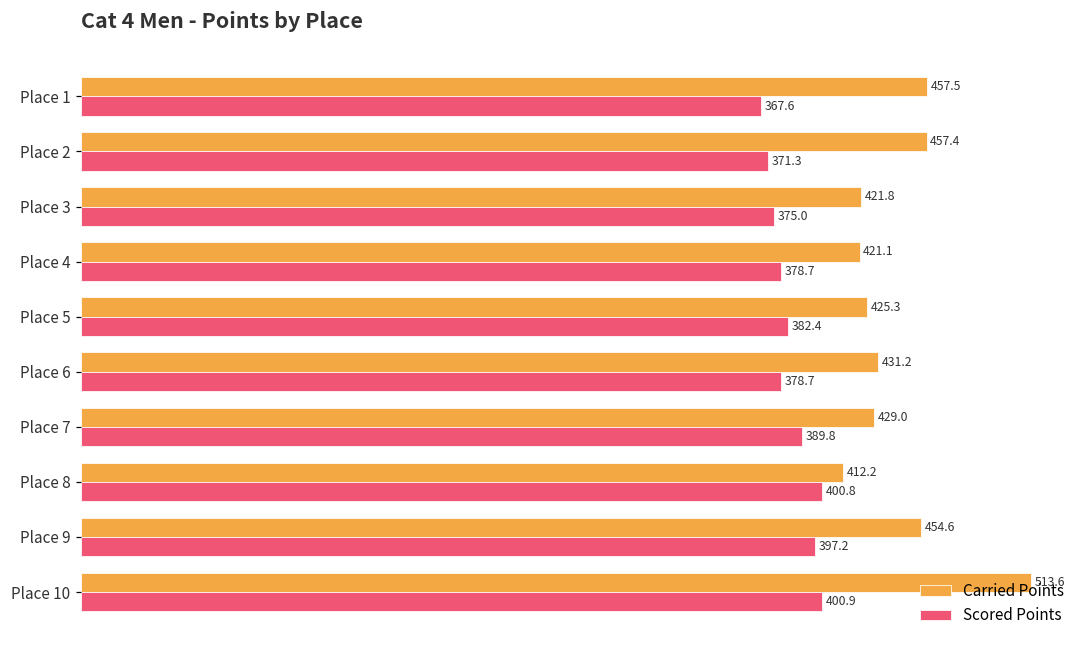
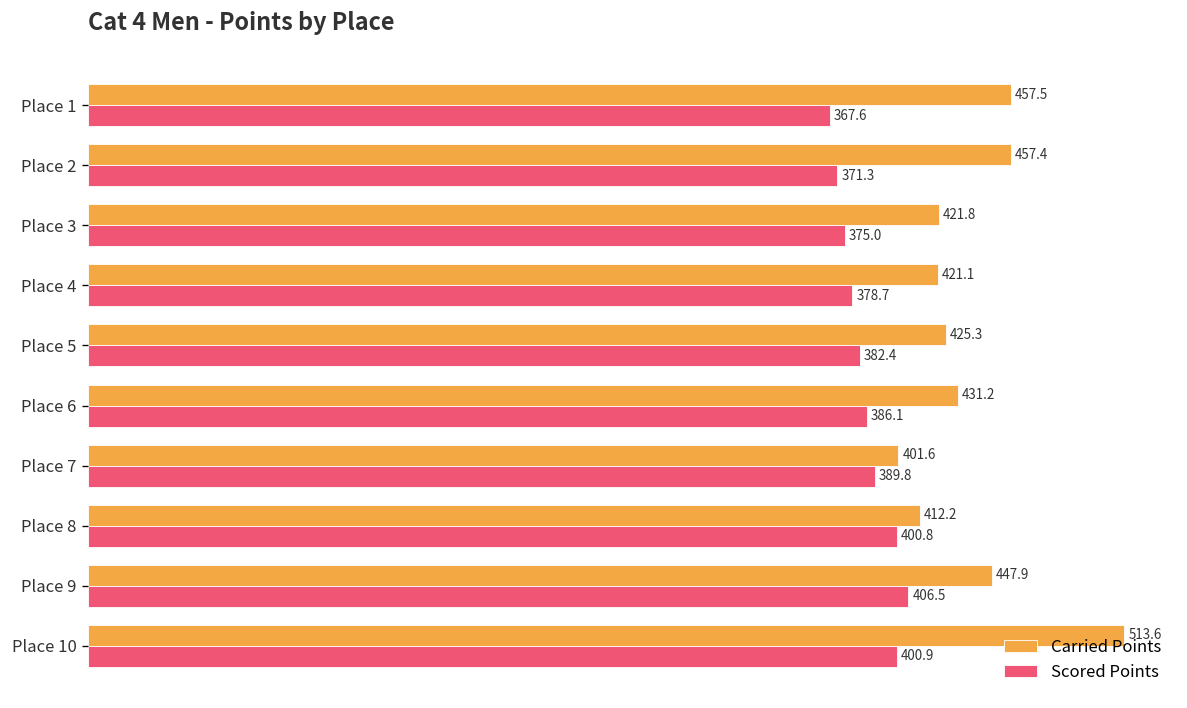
  {
    "Carried Points": {
      "Place 1": 457.5,
      "Place 2": 457.4,
      "Place 3": 421.8,
      "Place 4": 421.1,
      "Place 5": 425.3,
      "Place 6": 431.2,
-     "Place 7": 429.0,
+     "Place 7": 401.6,
      "Place 8": 412.2,
-     "Place 9": 454.6,
+     "Place 9": 447.9,
      "Place 10": 513.6
    },
    "Scored Points": {
      "Place 1": 367.6,
      "Place 2": 371.3,
      "Place 3": 375.0,
      "Place 4": 378.7,
      "Place 5": 382.4,
-     "Place 6": 378.7,
+     "Place 6": 386.1,
      "Place 7": 389.8,
      "Place 8": 400.8,
-     "Place 9": 397.2,
+     "Place 9": 406.5,
      "Place 10": 400.9
    }
  }
